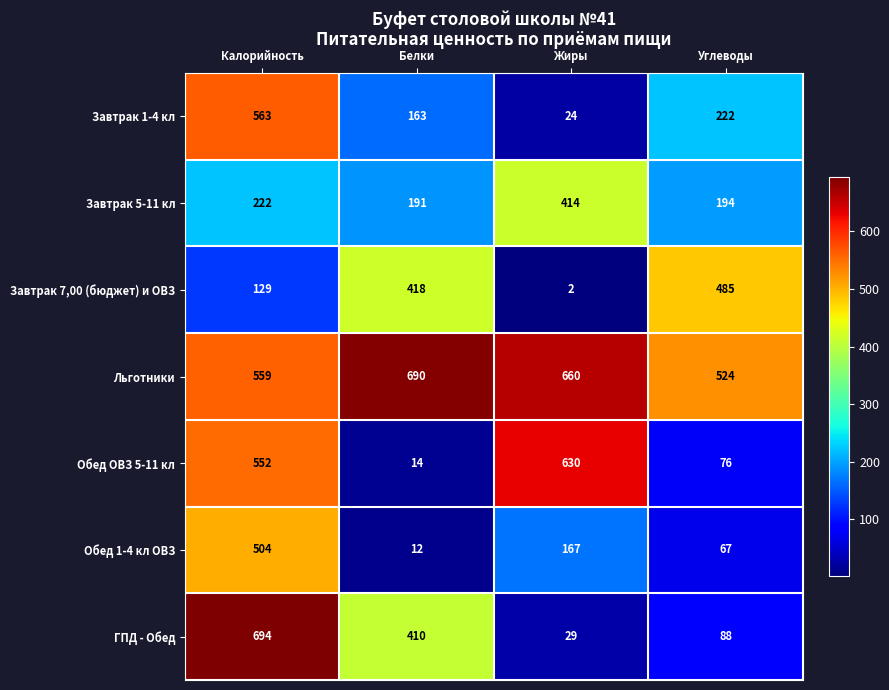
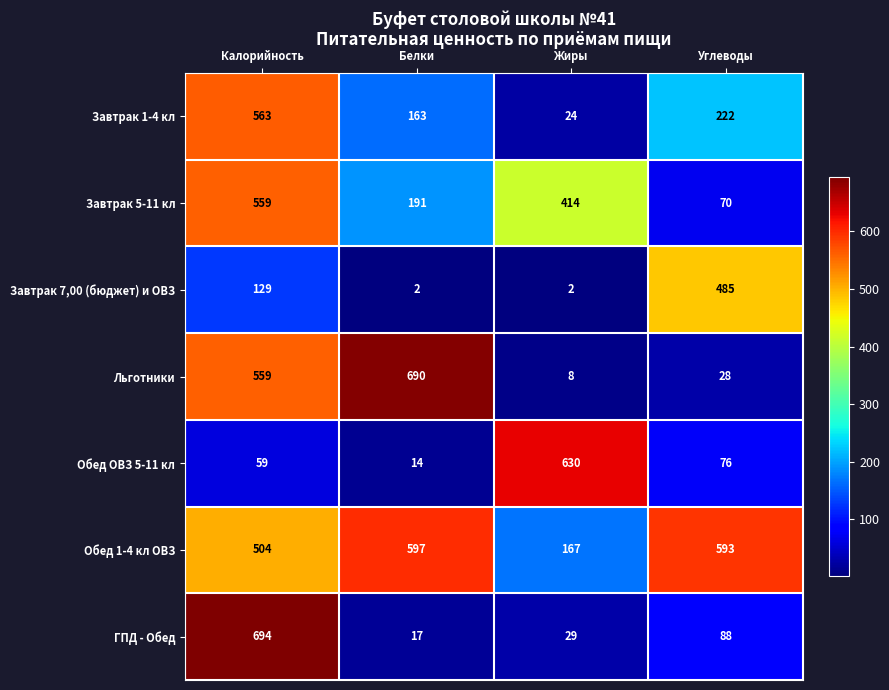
  {
    "Завтрак 1-4 кл": {
      "Калорийность": 563,
      "Белки": 163,
      "Жиры": 24,
      "Углеводы": 222
    },
    "Завтрак 5-11 кл": {
-     "Калорийность": 222,
+     "Калорийность": 559,
      "Белки": 191,
      "Жиры": 414,
-     "Углеводы": 194
+     "Углеводы": 70
    },
    "Завтрак 7,00 (бюджет) и ОВЗ": {
      "Калорийность": 129,
-     "Белки": 418,
+     "Белки": 2,
      "Жиры": 2,
      "Углеводы": 485
    },
    "Льготники": {
      "Калорийность": 559,
      "Белки": 690,
-     "Жиры": 660,
-     "Углеводы": 524
+     "Жиры": 8,
+     "Углеводы": 28
    },
    "Обед ОВЗ 5-11 кл": {
-     "Калорийность": 552,
+     "Калорийность": 59,
      "Белки": 14,
      "Жиры": 630,
      "Углеводы": 76
    },
    "Обед 1-4 кл ОВЗ": {
      "Калорийность": 504,
-     "Белки": 12,
+     "Белки": 597,
      "Жиры": 167,
-     "Углеводы": 67
+     "Углеводы": 593
    },
    "ГПД - Обед": {
      "Калорийность": 694,
-     "Белки": 410,
+     "Белки": 17,
      "Жиры": 29,
      "Углеводы": 88
    }
  }
